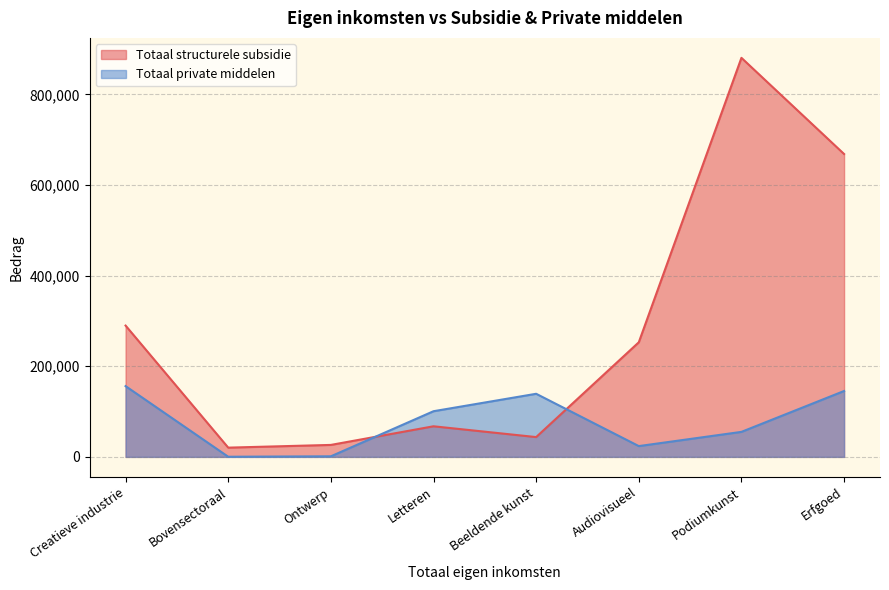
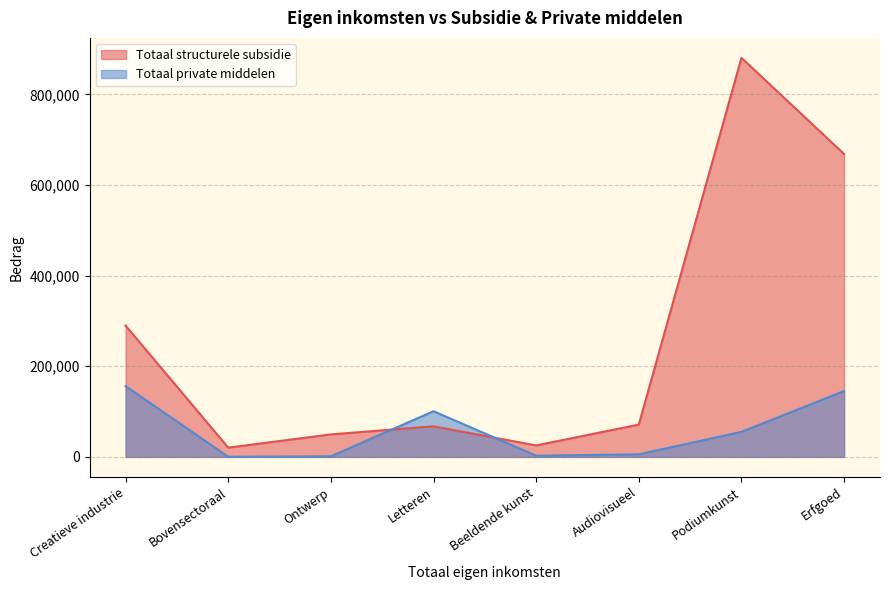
  {
    "Totaal structurele subsidie": {
      "Creatieve industrie": "290,000",
      "Bovensectoraal": "20,000",
-     "Ontwerp": "30,000",
+     "Ontwerp": "50,000",
      "Letteren": "70,000",
-     "Beeldende kunst": "40,000",
-     "Audiovisueel": "250,000",
+     "Beeldende kunst": "30,000",
+     "Audiovisueel": "70,000",
      "Podiumkunst": "880,000",
      "Erfgoed": "670,000"
    },
    "Totaal private middelen": {
      "Creatieve industrie": "160,000",
      "Bovensectoraal": "0",
      "Ontwerp": "0",
      "Letteren": "100,000",
-     "Beeldende kunst": "140,000",
-     "Audiovisueel": "20,000",
+     "Beeldende kunst": "0",
+     "Audiovisueel": "10,000",
      "Podiumkunst": "60,000",
      "Erfgoed": "150,000"
    }
  }
